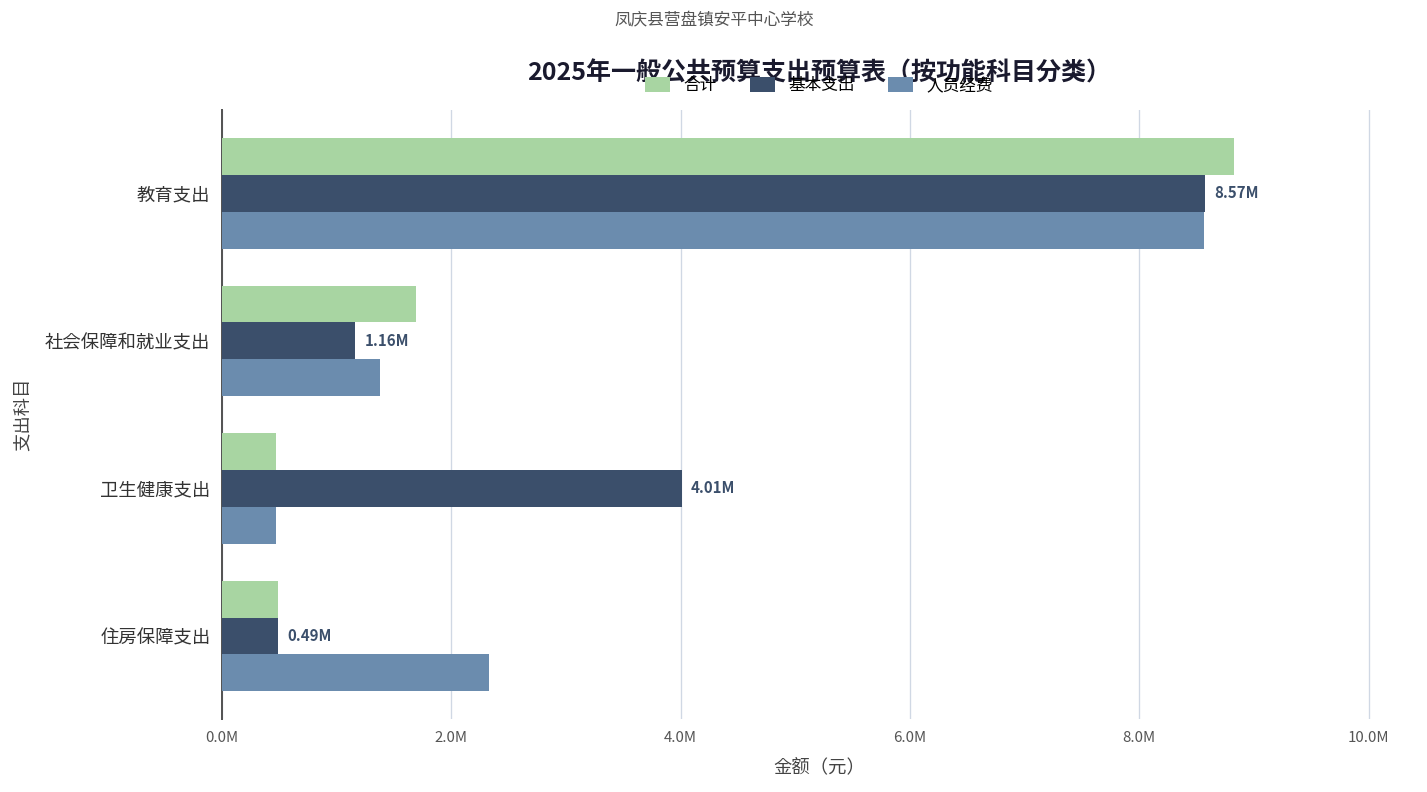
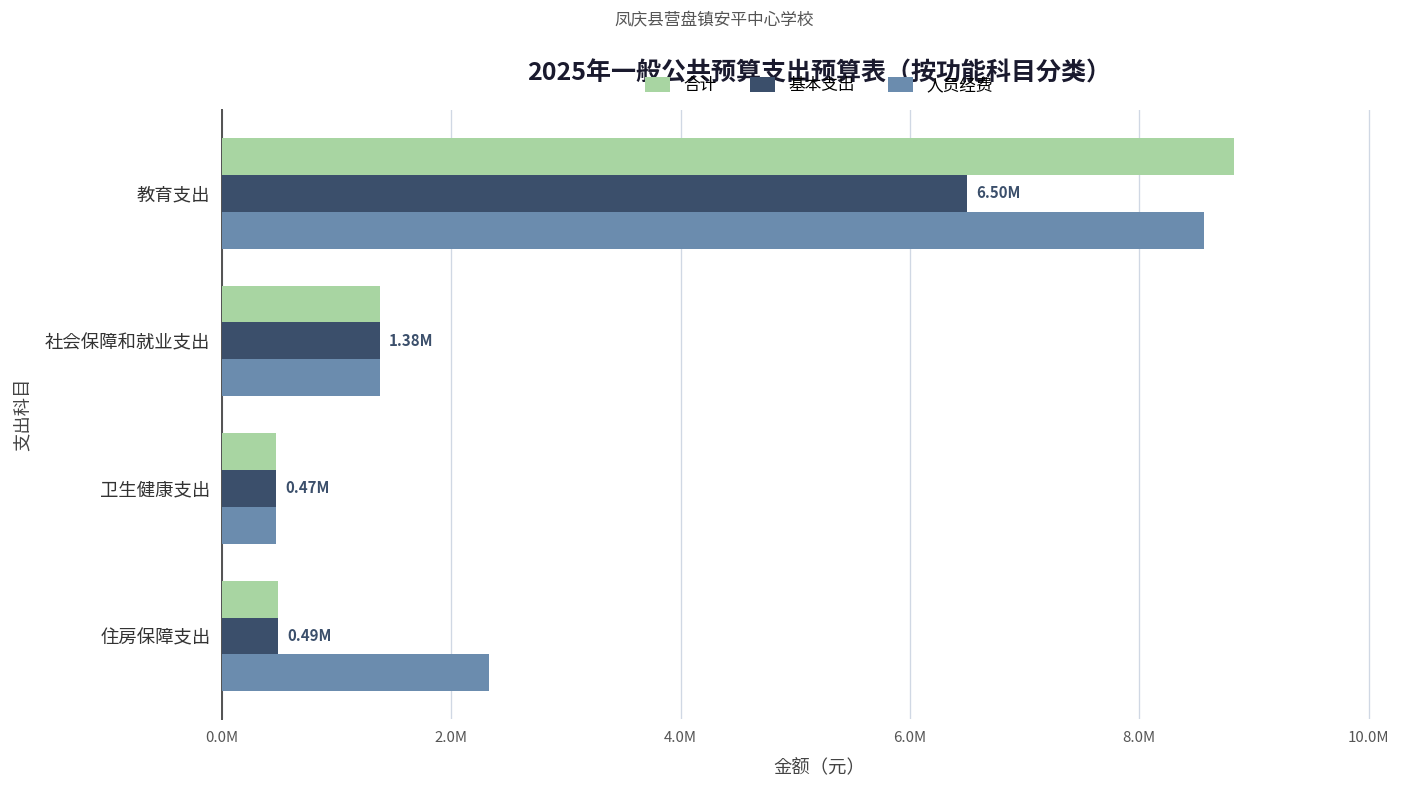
  {
    "合计": {
      "教育支出": "8800000",
-     "社会保障和就业支出": "1700000",
+     "社会保障和就业支出": "1400000",
      "卫生健康支出": "500000",
      "住房保障支出": "500000"
    },
    "基本支出": {
-     "教育支出": "8.57M",
-     "社会保障和就业支出": "1.16M",
-     "卫生健康支出": "4.01M",
+     "教育支出": "6.50M",
+     "社会保障和就业支出": "1.38M",
+     "卫生健康支出": "0.47M",
      "住房保障支出": "0.49M"
    },
    "人员经费": {
      "教育支出": "8600000",
      "社会保障和就业支出": "1400000",
      "卫生健康支出": "500000",
      "住房保障支出": "2300000"
    }
  }
